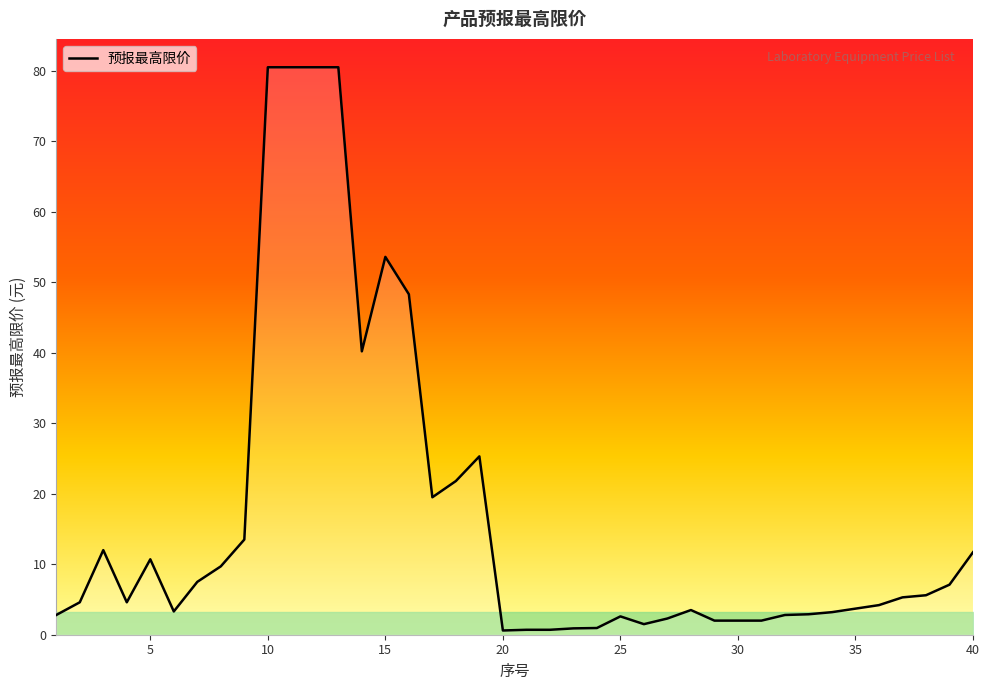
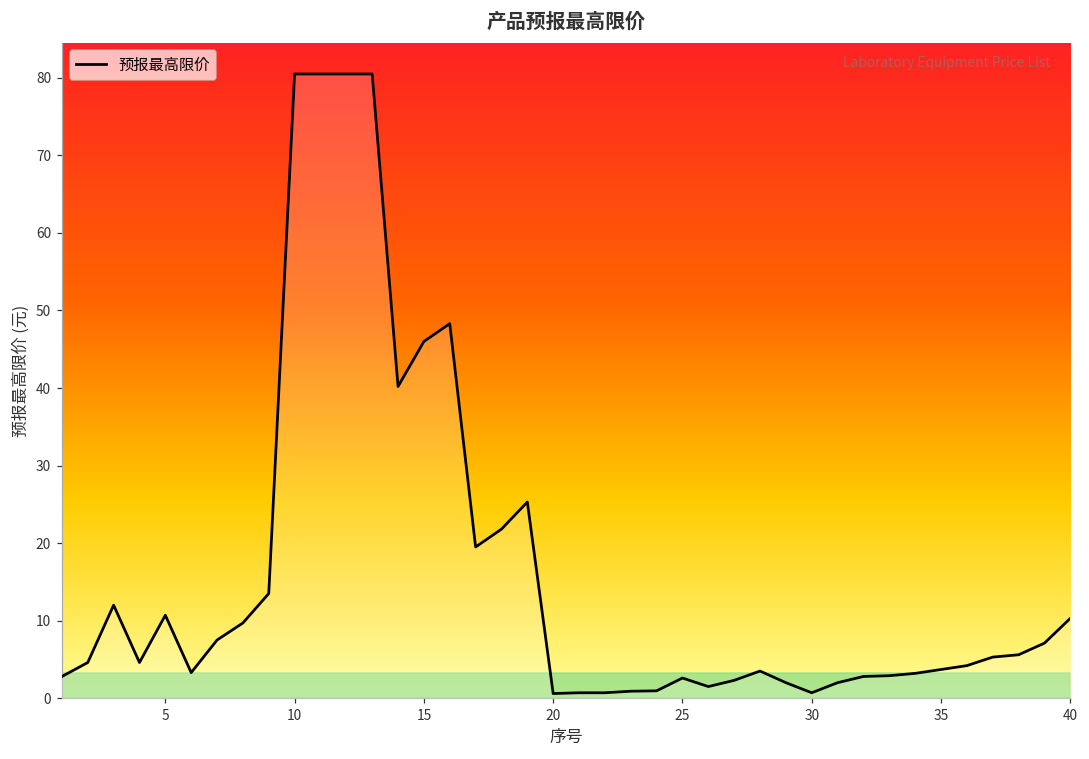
  {
    "预报最高限价": {
      "5": 11,
      "10": 81,
-     "15": 54,
+     "15": 46,
      "20": 1,
      "25": 3,
-     "30": 2,
+     "30": 1,
      "35": 4,
-     "40": 12
+     "40": 10
    }
  }
